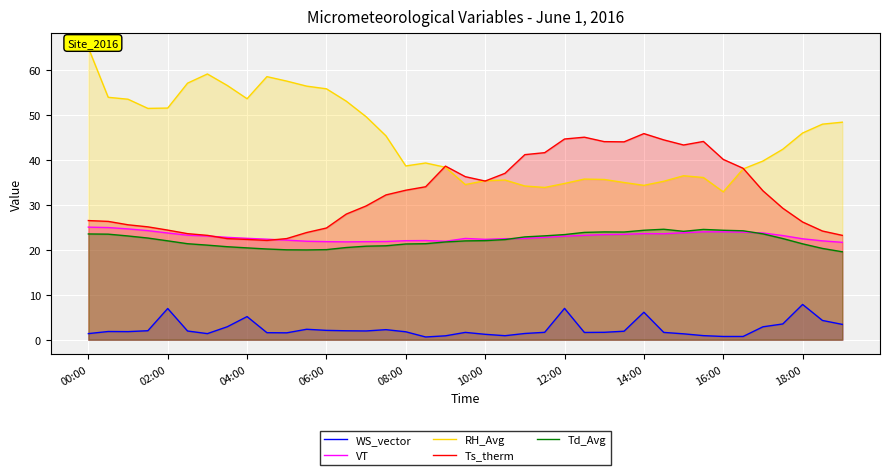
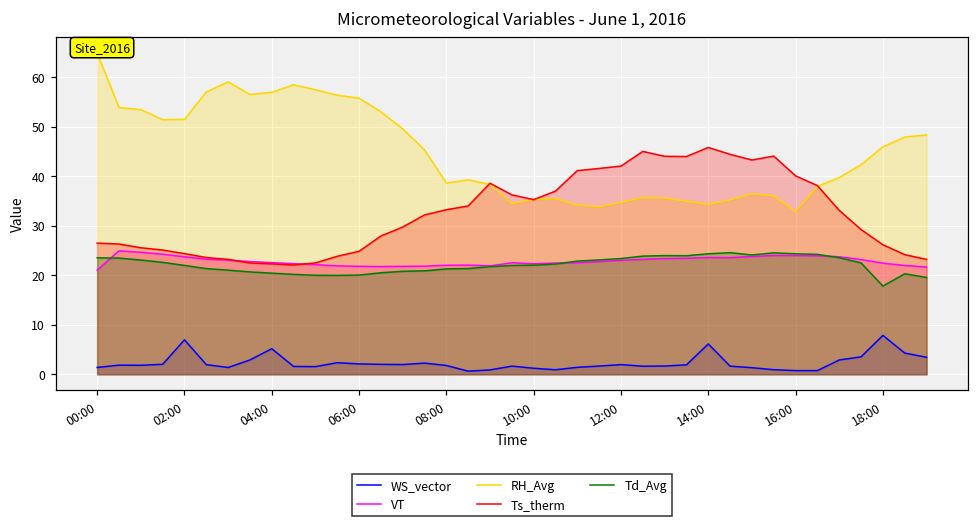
  {
    "WS_vector": {
      "00:00": 1,
      "02:00": 7,
      "04:00": 5,
      "06:00": 2,
      "08:00": 2,
      "10:00": 1,
-     "12:00": 7,
+     "12:00": 2,
      "14:00": 6,
      "16:00": 1,
      "18:00": 8
    },
    "VT": {
-     "00:00": 25,
+     "00:00": 21,
      "02:00": 24,
      "06:00": 22,
      "08:00": 22,
      "14:00": 24,
      "18:00": 22
    },
    "RH_Avg": {
      "02:00": 52,
-     "04:00": 54,
+     "04:00": 57,
      "06:00": 56,
      "08:00": 39,
      "12:00": 35,
      "14:00": 34,
      "16:00": 33,
      "18:00": 46
    },
    "Ts_therm": {
      "00:00": 27,
      "02:00": 24,
      "06:00": 25,
      "08:00": 33,
-     "12:00": 45,
+     "12:00": 42,
      "14:00": 46,
      "16:00": 40,
      "18:00": 26
    },
    "Td_Avg": {
      "00:00": 24,
      "02:00": 22,
      "04:00": 20,
      "06:00": 20,
      "08:00": 21,
      "14:00": 24,
-     "18:00": 21
+     "18:00": 18
    }
  }
